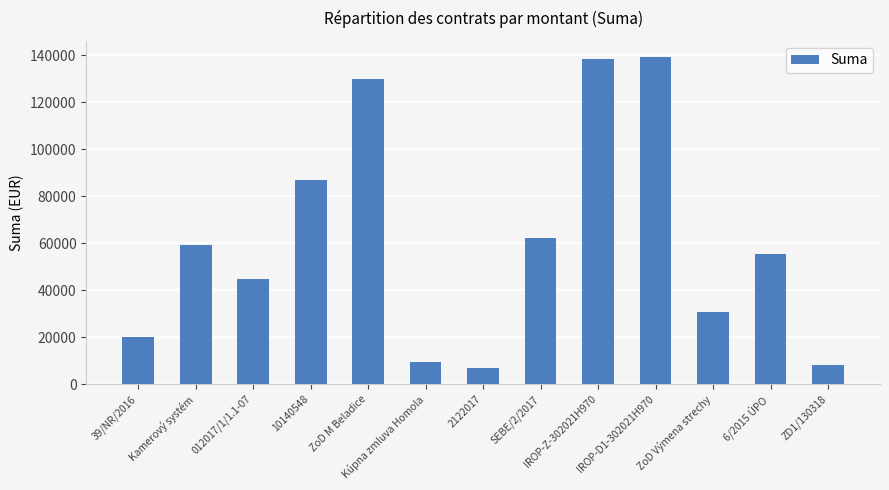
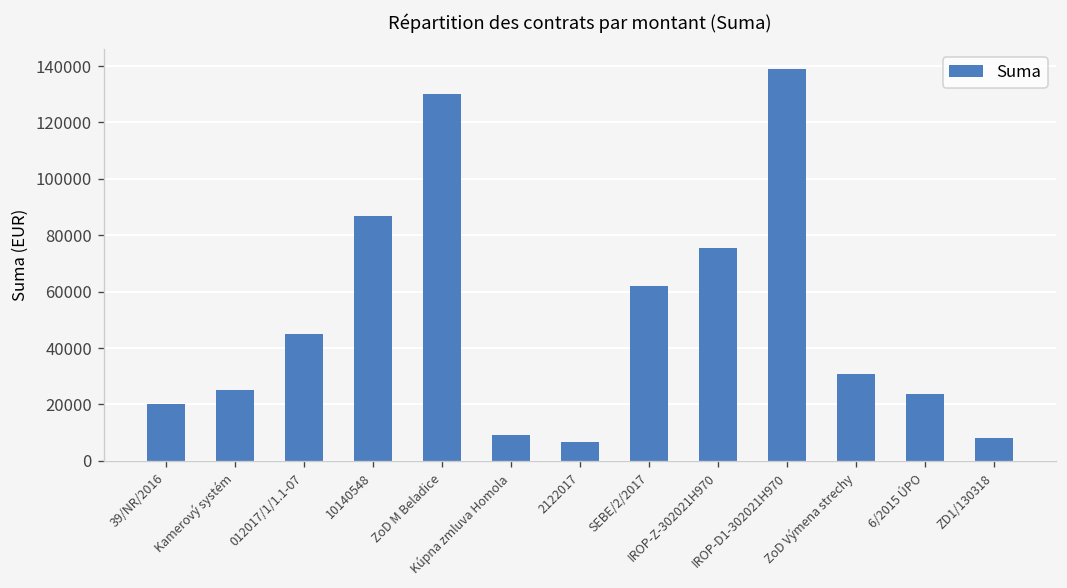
  {
    "39/NR/2016": 20000,
-   "Kamerový systém": 59000,
+   "Kamerový systém": 25000,
    "012017/1/1.1-07": 45000,
    "10140548": 87000,
    "ZoD M Beladice": 130000,
    "Kúpna zmluva Homola": 9000,
    "2122017": 7000,
    "SEBE/2/2017": 62000,
-   "IROP-Z-302021H970": 138000,
+   "IROP-Z-302021H970": 75000,
    "IROP-D1-302021H970": 139000,
    "ZoD Výmena strechy": 31000,
-   "6/2015 ÚPO": 55000,
+   "6/2015 ÚPO": 24000,
    "ZD1/130318": 8000
  }
